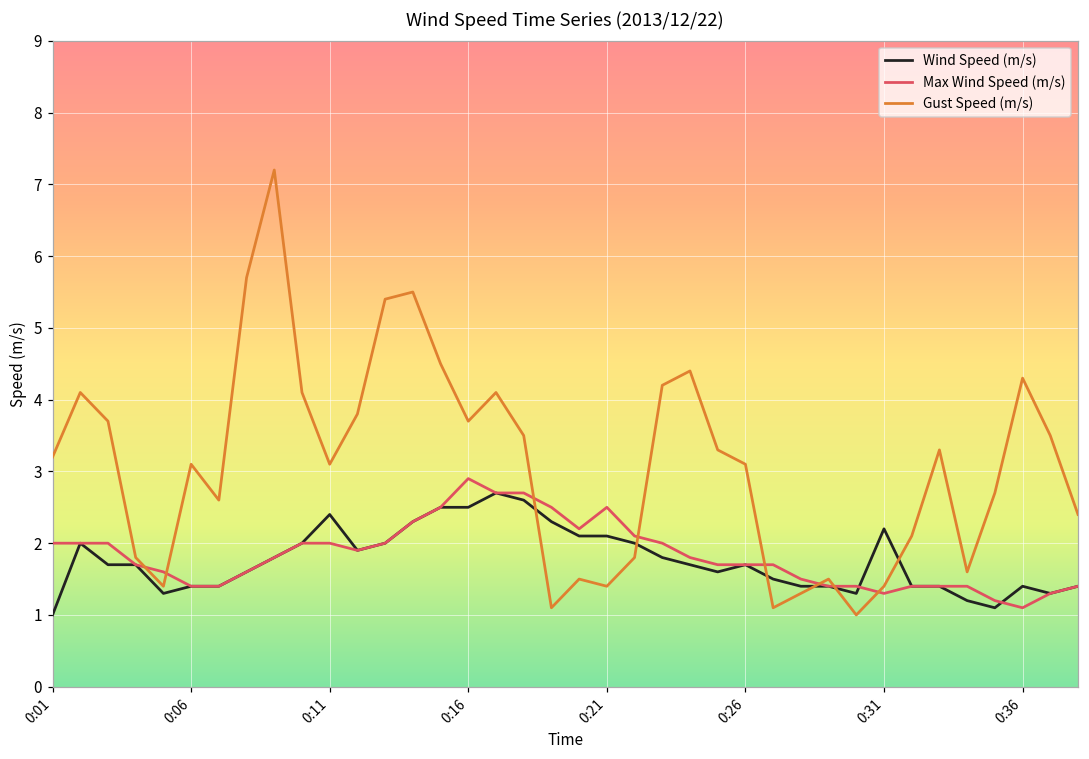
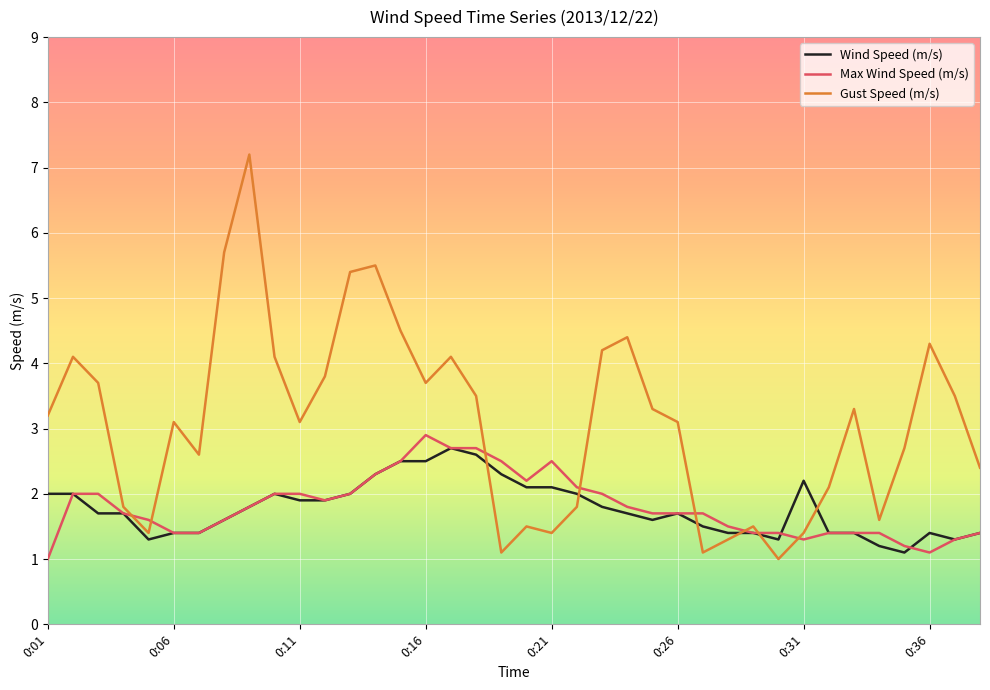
  {
    "Wind Speed (m/s)": {
-     "0:01": 1,
-     "0:11": 2.4,
+     "0:01": 2,
+     "0:11": 1.9,
      "0:16": 2.5,
      "0:21": 2.1,
      "0:31": 2.2,
      "0:36": 1.4
    },
    "Max Wind Speed (m/s)": {
-     "0:01": 2,
+     "0:01": 1,
      "0:11": 2,
      "0:16": 2.9,
      "0:21": 2.5,
      "0:31": 1.3,
      "0:36": 1.1
    },
    "Gust Speed (m/s)": {
      "0:01": 3.2,
      "0:06": 3.1,
      "0:11": 3.1,
      "0:16": 3.7,
      "0:21": 1.4,
      "0:26": 3.1,
      "0:31": 1.4,
      "0:36": 4.3
    }
  }
